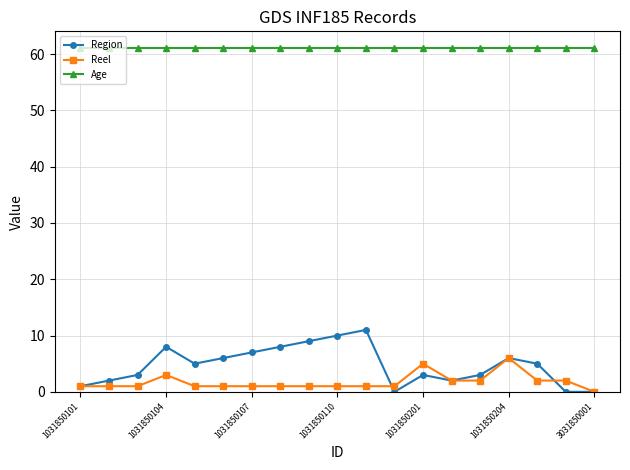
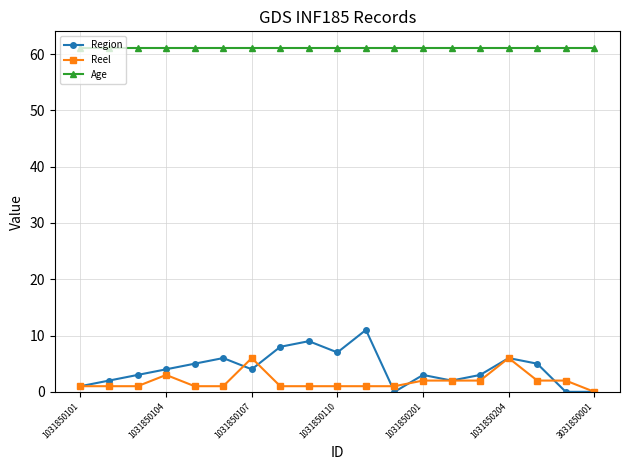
  {
    "Region": {
-     "1031850104": 8,
-     "1031850107": 7,
-     "1031850110": 10,
+     "1031850104": 4,
+     "1031850107": 4,
+     "1031850110": 7,
      "1031850201": 3
    },
    "Reel": {
      "1031850104": 3,
-     "1031850107": 1,
+     "1031850107": 6,
      "1031850110": 1,
-     "1031850201": 5
+     "1031850201": 2
    },
    "Age": {
      "1031850104": 61,
      "1031850107": 61,
      "1031850110": 61,
      "1031850201": 61,
      "1031850204": 61,
      "3031850001": 61
    }
  }
